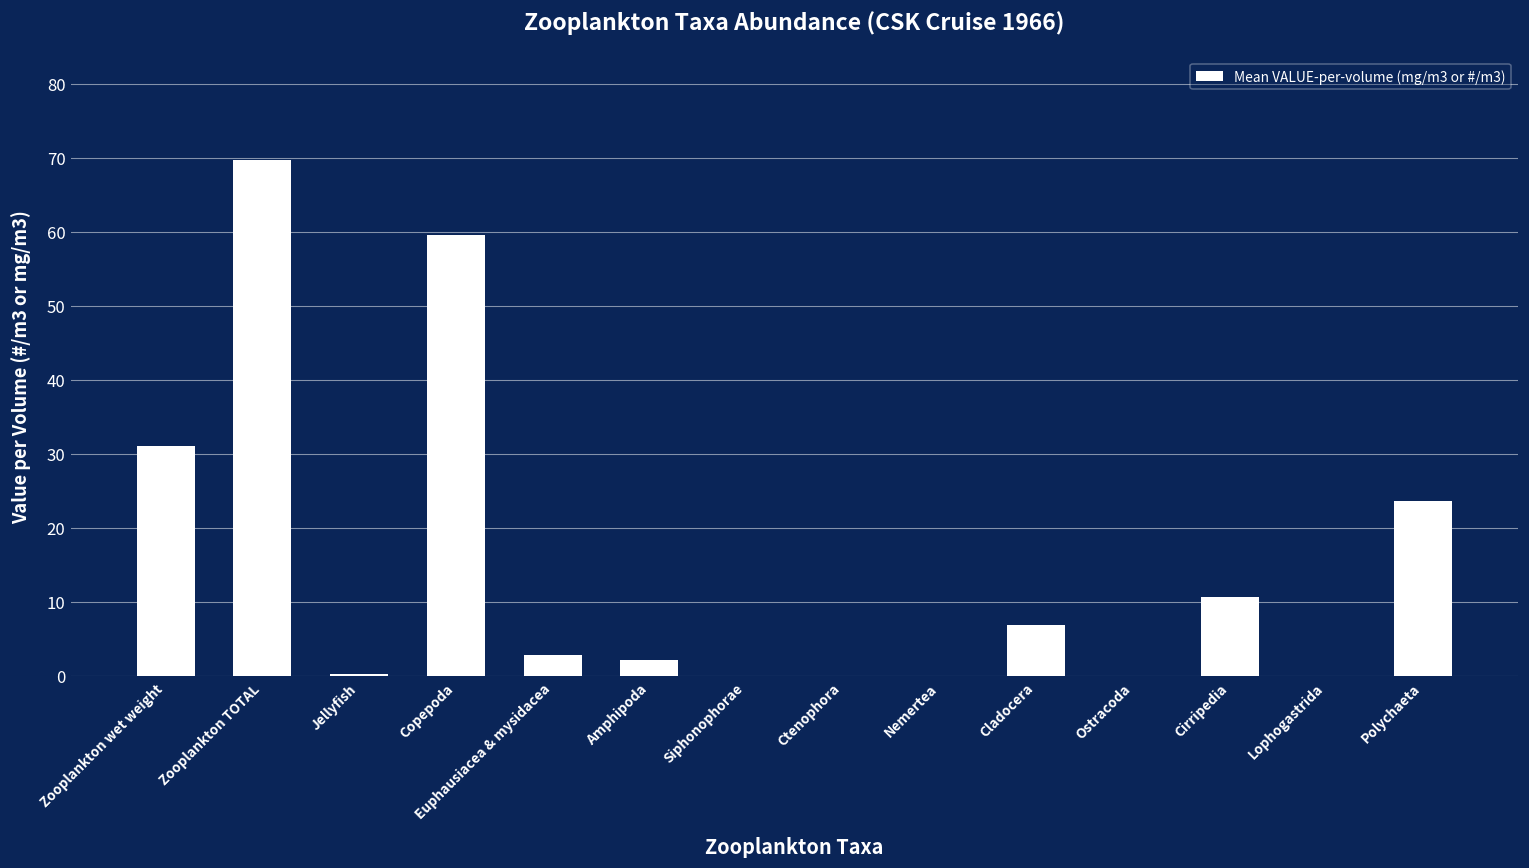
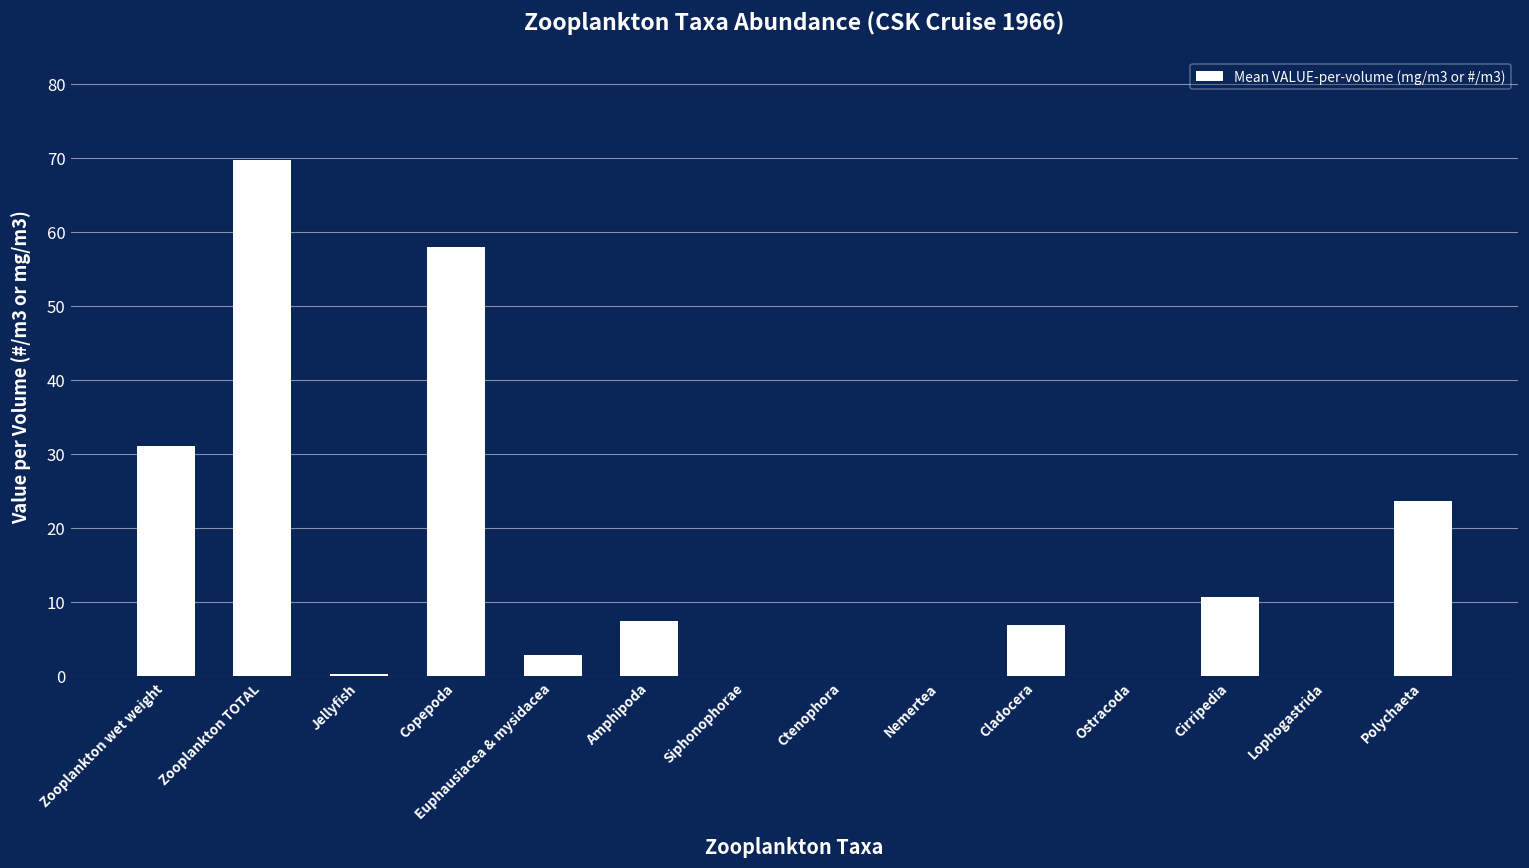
  {
    "Zooplankton wet weight": 31,
    "Zooplankton TOTAL": 70,
-   "Copepoda": 60,
+   "Copepoda": 58,
    "Euphausiacea & mysidacea": 3,
-   "Amphipoda": 2,
+   "Amphipoda": 7,
    "Siphonophorae": 0,
    "Ctenophora": 0,
    "Nemertea": 0,
    "Cladocera": 7,
    "Ostracoda": 0,
    "Cirripedia": 11,
    "Lophogastrida": 0,
    "Polychaeta": 24
  }
